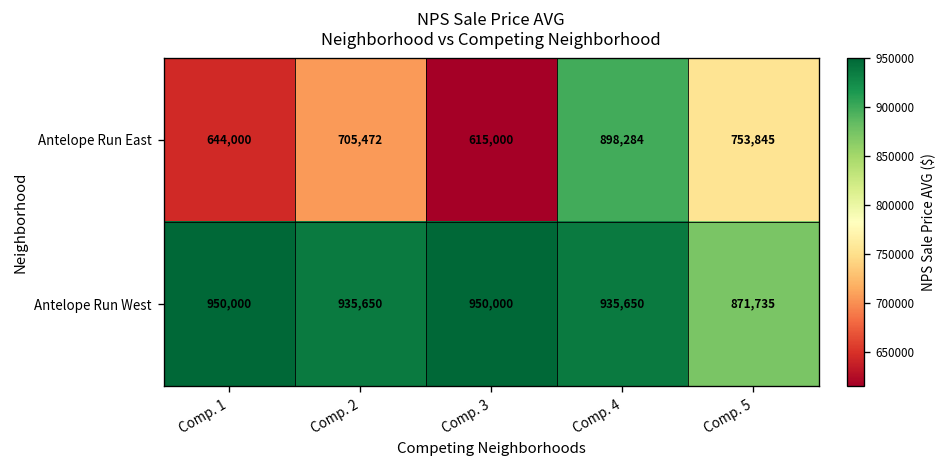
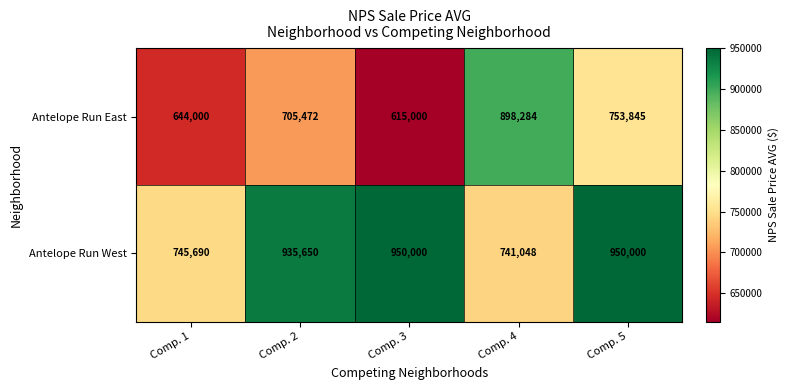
  {
    "Antelope Run East": {
      "Comp. 1": "644,000",
      "Comp. 2": "705,472",
      "Comp. 3": "615,000",
      "Comp. 4": "898,284",
      "Comp. 5": "753,845"
    },
    "Antelope Run West": {
-     "Comp. 1": "950,000",
+     "Comp. 1": "745,690",
      "Comp. 2": "935,650",
      "Comp. 3": "950,000",
-     "Comp. 4": "935,650",
-     "Comp. 5": "871,735"
+     "Comp. 4": "741,048",
+     "Comp. 5": "950,000"
    }
  }
